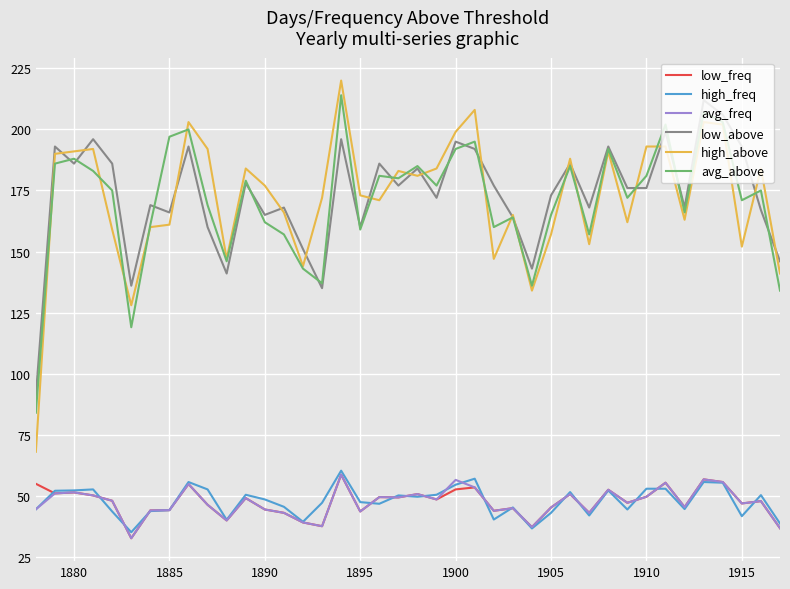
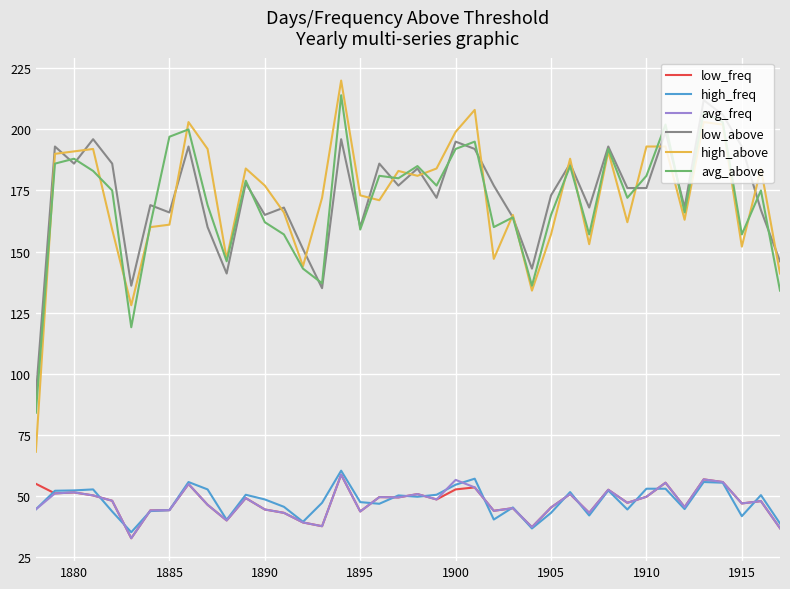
  {
    "low_freq": {
      "1900": 53
    },
    "high_freq": {
      "1890": 48,
      "1895": 47,
      "1900": 55,
      "1905": 43,
      "1910": 53,
      "1915": 42
    },
    "avg_freq": {
      "1900": 57
    },
    "low_above": {
      "1880": 186,
      "1885": 166,
      "1890": 165,
      "1900": 195,
      "1905": 173,
      "1910": 176
    },
    "high_above": {
      "1880": 191,
      "1885": 161,
      "1890": 177,
      "1895": 173,
      "1900": 199,
      "1905": 157,
      "1910": 193,
      "1915": 152
    },
    "avg_above": {
      "1880": 188,
      "1885": 197,
      "1890": 162,
      "1900": 192,
      "1905": 165,
      "1910": 181,
-     "1915": 171
+     "1915": 157
    }
  }
